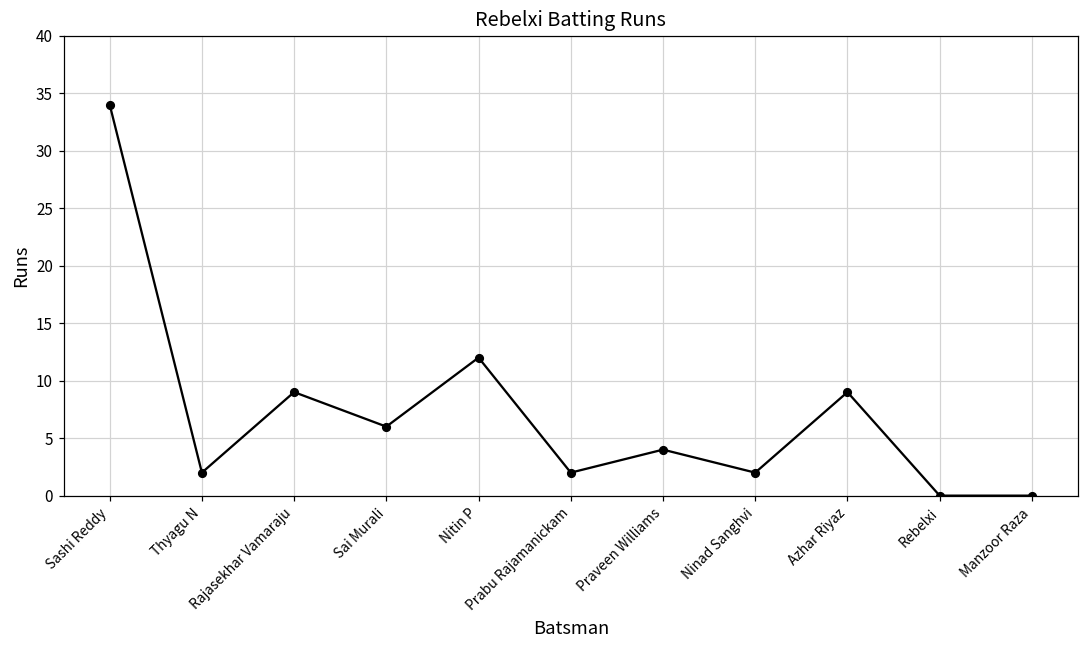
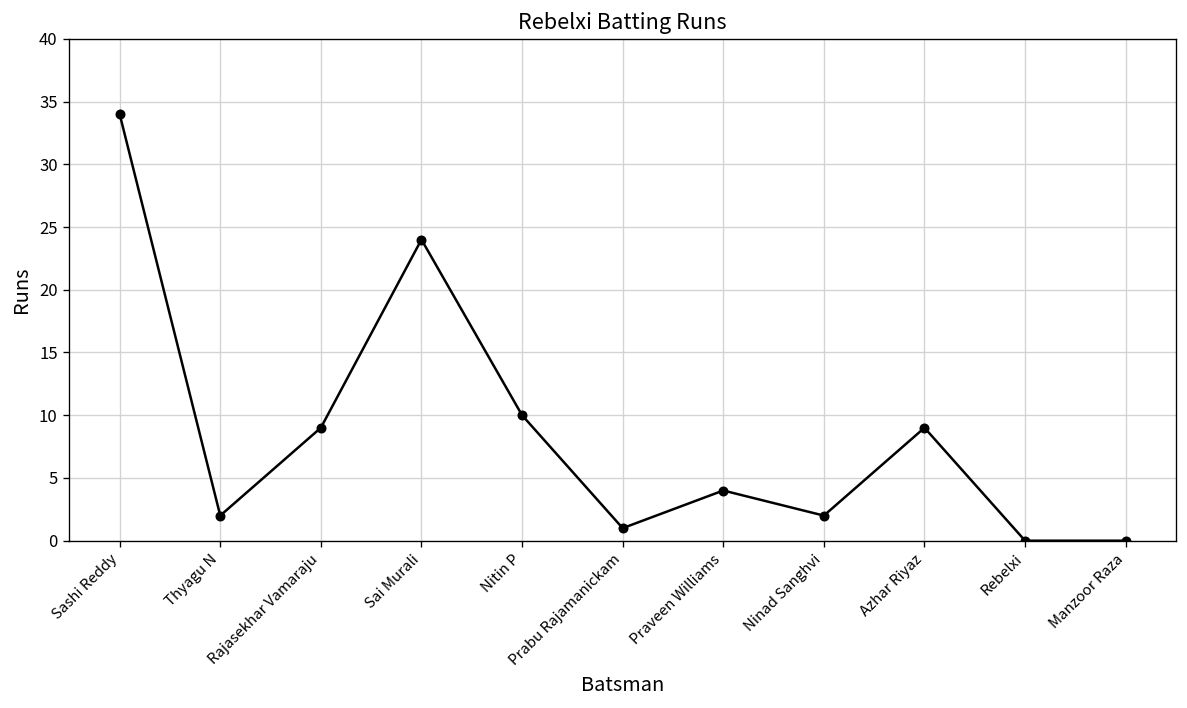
  {
    "Sashi Reddy": 34,
    "Thyagu N": 2,
    "Rajasekhar Vamaraju": 9,
-   "Sai Murali": 6,
-   "Nitin P": 12,
-   "Prabu Rajamanickam": 2,
+   "Sai Murali": 24,
+   "Nitin P": 10,
+   "Prabu Rajamanickam": 1,
    "Praveen Williams": 4,
    "Ninad Sanghvi": 2,
    "Azhar Riyaz": 9,
    "Rebelxi": 0,
    "Manzoor Raza": 0
  }
